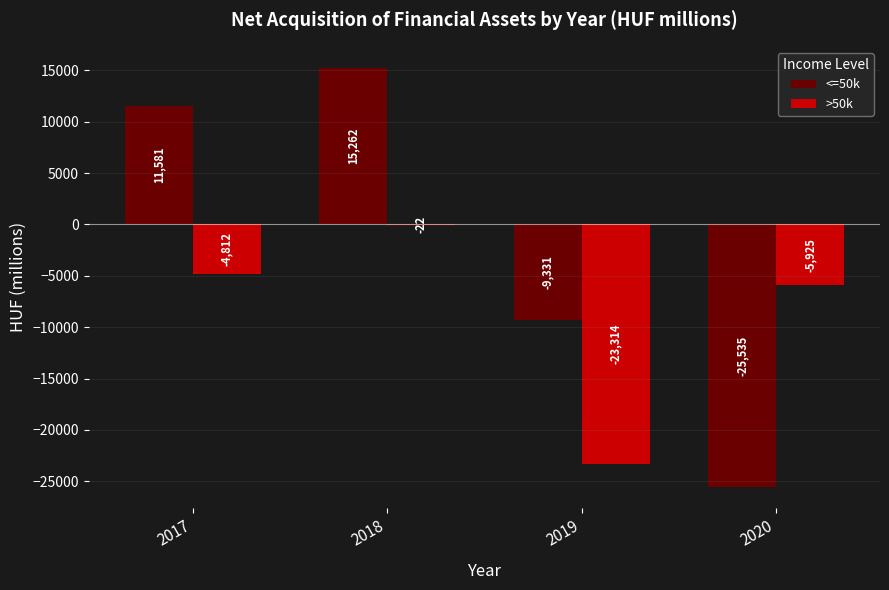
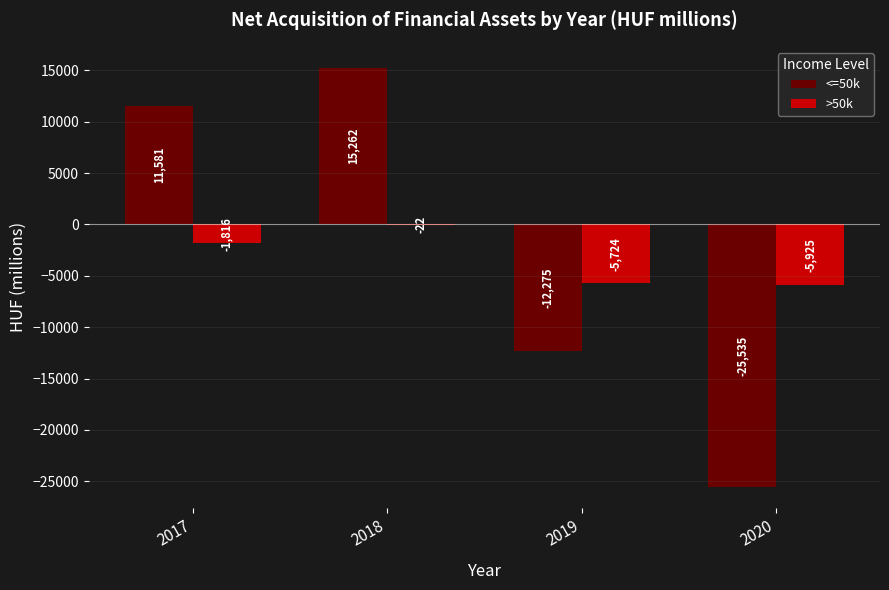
  {
    "<=50k": {
      "2017": "11,581",
      "2018": "15,262",
-     "2019": "-9,331",
+     "2019": "-12,275",
      "2020": "-25,535"
    },
    ">50k": {
-     "2017": "-4,812",
+     "2017": "-1,816",
      "2018": "-22",
-     "2019": "-23,314",
+     "2019": "-5,724",
      "2020": "-5,925"
    }
  }
